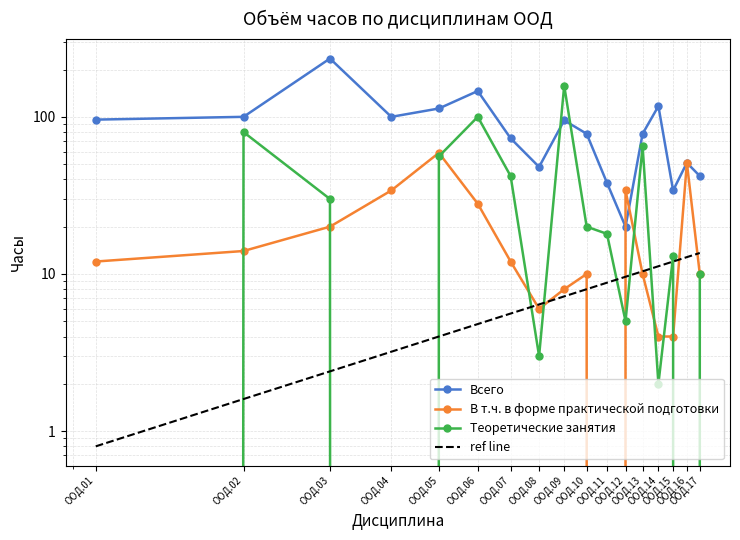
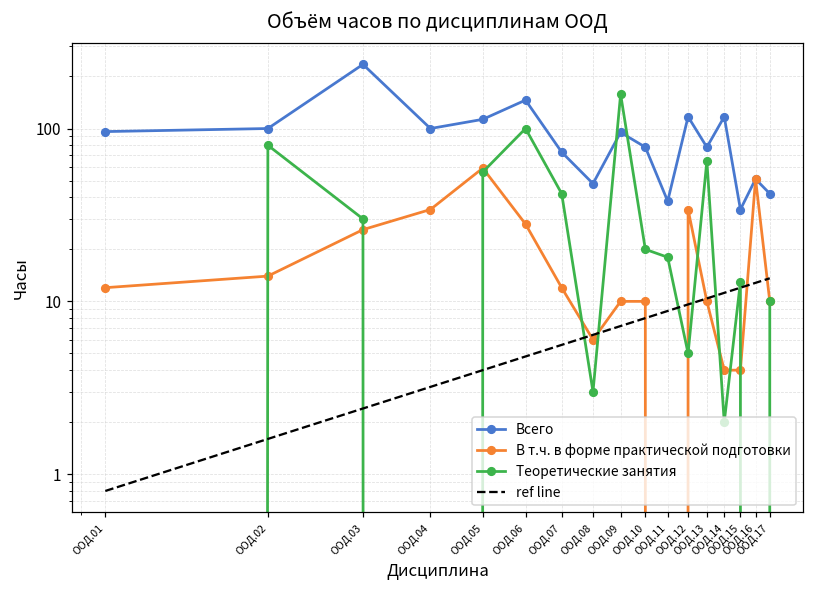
  {
    "Всего": {
      "ООД.01": 100,
      "ООД.02": 100,
      "ООД.03": 240,
      "ООД.04": 100,
      "ООД.05": 110,
      "ООД.06": 150,
      "ООД.07": 70,
      "ООД.08": 48,
      "ООД.09": 100,
      "ООД.10": 80,
      "ООД.11": 38,
-     "ООД.12": 20,
+     "ООД.12": 120,
      "ООД.13": 80,
      "ООД.14": 120,
      "ООД.15": 34,
      "ООД.17": 42
    },
    "В т.ч. в форме практической подготовки": {
      "ООД.01": 12,
      "ООД.02": 14,
-     "ООД.03": 20,
+     "ООД.03": 26,
      "ООД.04": 34,
      "ООД.05": 59,
      "ООД.06": 28,
      "ООД.07": 12,
      "ООД.08": 6,
-     "ООД.09": 8,
+     "ООД.09": 10,
      "ООД.10": 10,
      "ООД.12": 34,
      "ООД.13": 10,
      "ООД.14": 4,
      "ООД.15": 4
    },
    "Теоретические занятия": {
      "ООД.02": 80,
      "ООД.03": 30,
      "ООД.05": 56,
      "ООД.06": 100,
      "ООД.07": 42,
      "ООД.08": 3,
      "ООД.09": 160,
      "ООД.10": 20,
      "ООД.11": 18,
      "ООД.12": 5,
      "ООД.13": 65,
      "ООД.15": 13
    },
    "ref line": {
      "ООД.01": 0.8,
      "ООД.17": 14
    }
  }
